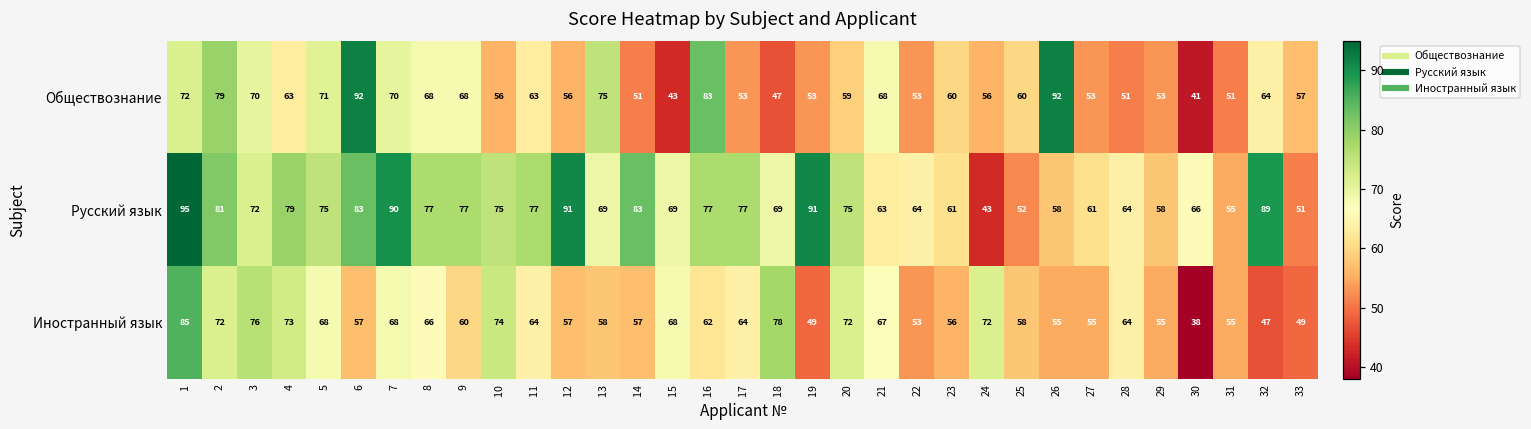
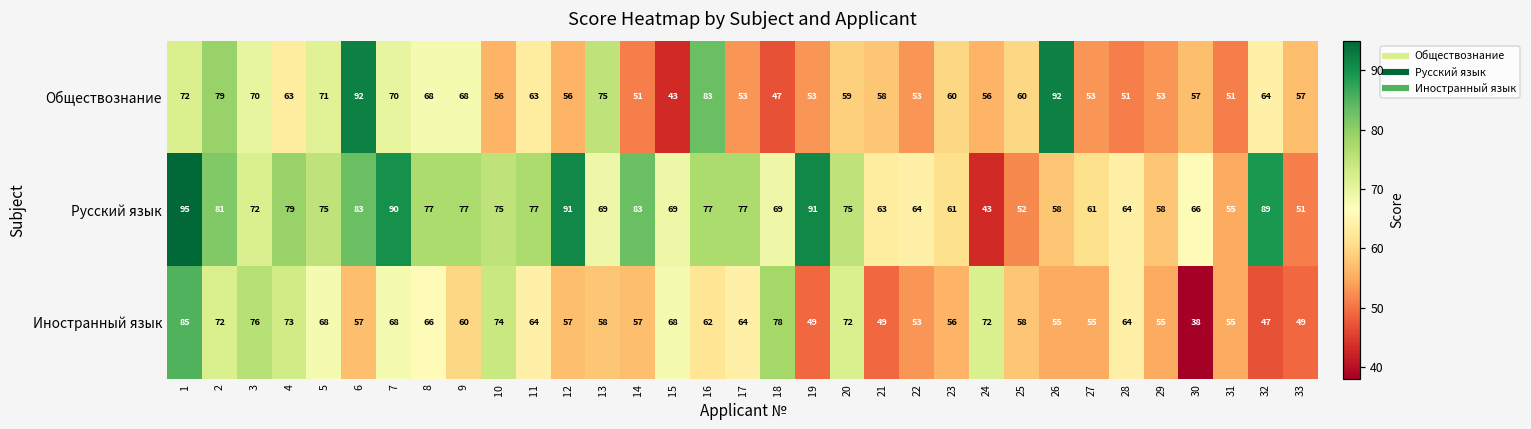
  {
    "Обществознание": {
      "1": 72,
      "2": 79,
      "3": 70,
      "4": 63,
      "5": 71,
      "6": 92,
      "7": 70,
      "8": 68,
      "9": 68,
      "10": 56,
      "11": 63,
      "12": 56,
      "13": 75,
      "14": 51,
      "15": 43,
      "16": 83,
      "17": 53,
      "18": 47,
      "19": 53,
      "20": 59,
-     "21": 68,
+     "21": 58,
      "22": 53,
      "23": 60,
      "24": 56,
      "25": 60,
      "26": 92,
      "27": 53,
      "28": 51,
      "29": 53,
-     "30": 41,
+     "30": 57,
      "31": 51,
      "32": 64,
      "33": 57
    },
    "Русский язык": {
      "1": 95,
      "2": 81,
      "3": 72,
      "4": 79,
      "5": 75,
      "6": 83,
      "7": 90,
      "8": 77,
      "9": 77,
      "10": 75,
      "11": 77,
      "12": 91,
      "13": 69,
      "14": 83,
      "15": 69,
      "16": 77,
      "17": 77,
      "18": 69,
      "19": 91,
      "20": 75,
      "21": 63,
      "22": 64,
      "23": 61,
      "24": 43,
      "25": 52,
      "26": 58,
      "27": 61,
      "28": 64,
      "29": 58,
      "30": 66,
      "31": 55,
      "32": 89,
      "33": 51
    },
    "Иностранный язык": {
      "1": 85,
      "2": 72,
      "3": 76,
      "4": 73,
      "5": 68,
      "6": 57,
      "7": 68,
      "8": 66,
      "9": 60,
      "10": 74,
      "11": 64,
      "12": 57,
      "13": 58,
      "14": 57,
      "15": 68,
      "16": 62,
      "17": 64,
      "18": 78,
      "19": 49,
      "20": 72,
-     "21": 67,
+     "21": 49,
      "22": 53,
      "23": 56,
      "24": 72,
      "25": 58,
      "26": 55,
      "27": 55,
      "28": 64,
      "29": 55,
      "30": 38,
      "31": 55,
      "32": 47,
      "33": 49
    }
  }
